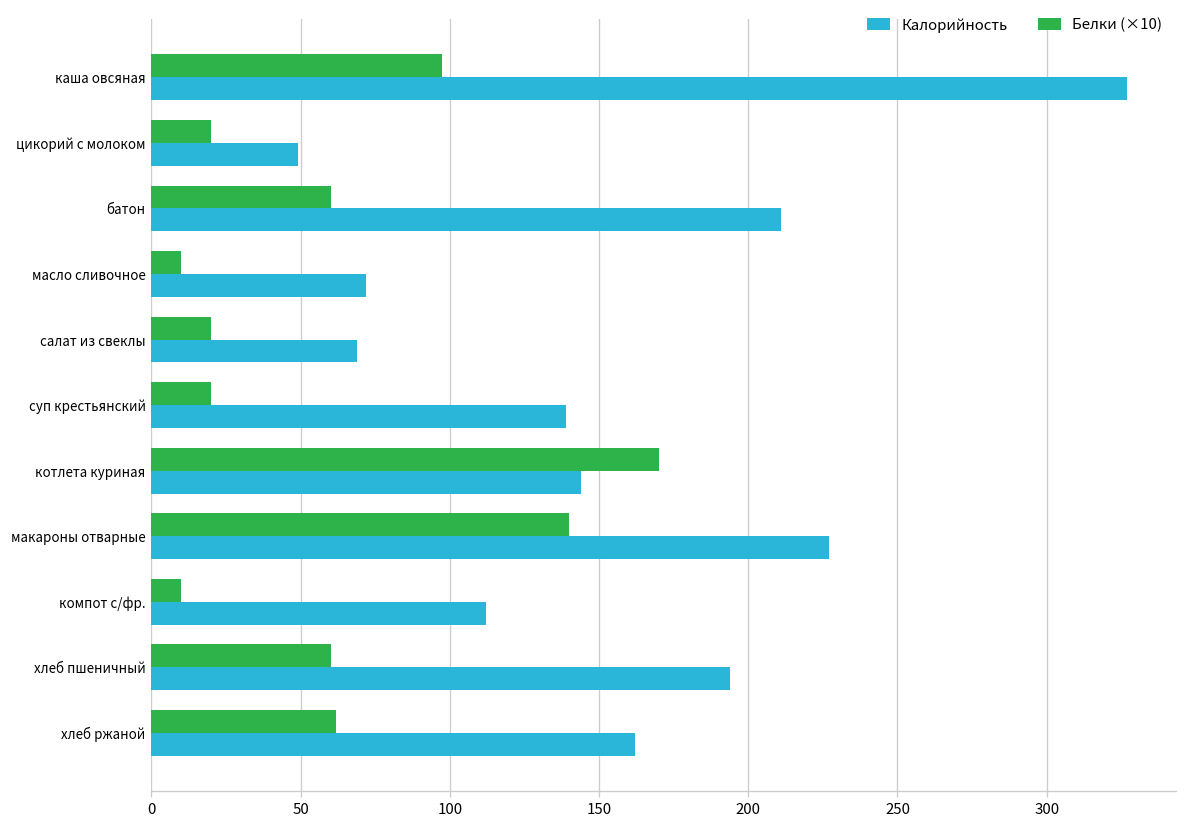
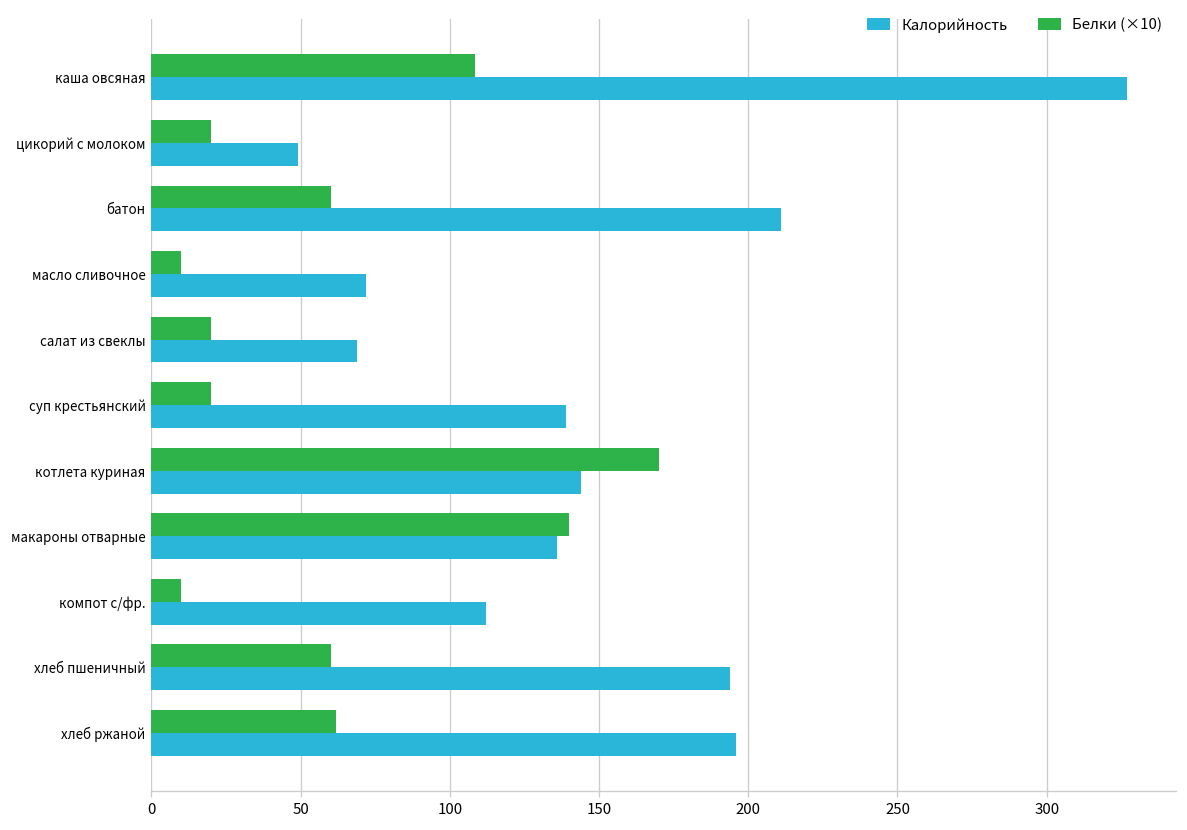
  {
    "Калорийность": {
      "каша овсяная": 327,
      "цикорий с молоком": 49,
      "батон": 211,
      "масло сливочное": 72,
      "салат из свеклы": 69,
      "суп крестьянский": 139,
      "котлета куриная": 144,
-     "макароны отварные": 227,
+     "макароны отварные": 136,
      "компот с/фр.": 112,
      "хлеб пшеничный": 194,
-     "хлеб ржаной": 162
+     "хлеб ржаной": 196
    },
    "Белки (×10)": {
-     "каша овсяная": 98,
+     "каша овсяная": 108,
      "цикорий с молоком": 20,
      "батон": 60,
      "масло сливочное": 10,
      "салат из свеклы": 20,
      "суп крестьянский": 20,
      "котлета куриная": 170,
      "макароны отварные": 140,
      "компот с/фр.": 10,
      "хлеб пшеничный": 60,
      "хлеб ржаной": 62
    }
  }
